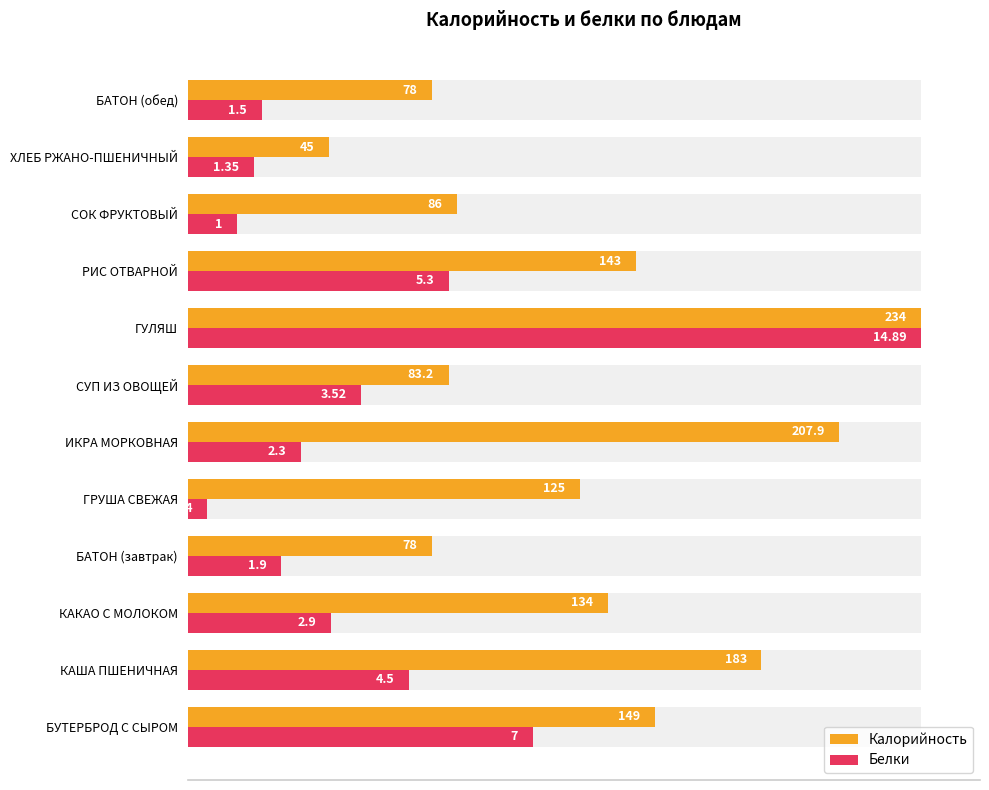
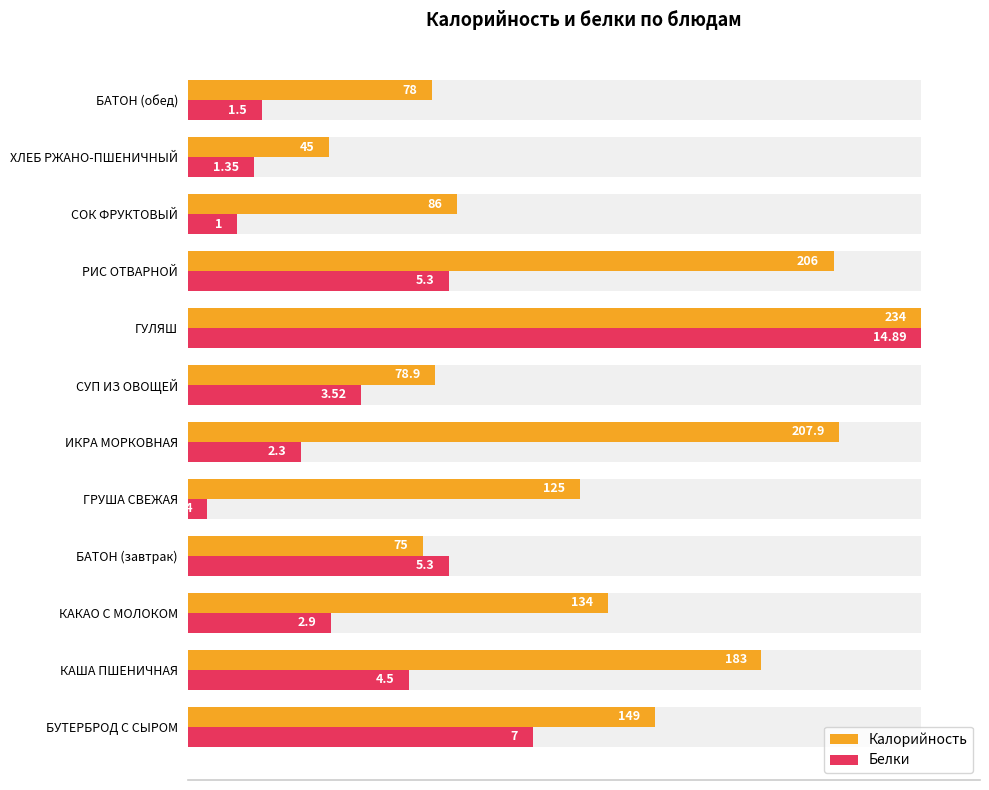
  {
    "Калорийность": {
-     "РИС ОТВАРНОЙ": 143,
-     "СУП ИЗ ОВОЩЕЙ": 83.2,
-     "БАТОН (завтрак)": 78
+     "РИС ОТВАРНОЙ": 206,
+     "СУП ИЗ ОВОЩЕЙ": 78.9,
+     "БАТОН (завтрак)": 75
    },
    "Белки": {
-     "БАТОН (завтрак)": 1.9
+     "БАТОН (завтрак)": 5.3
    }
  }
